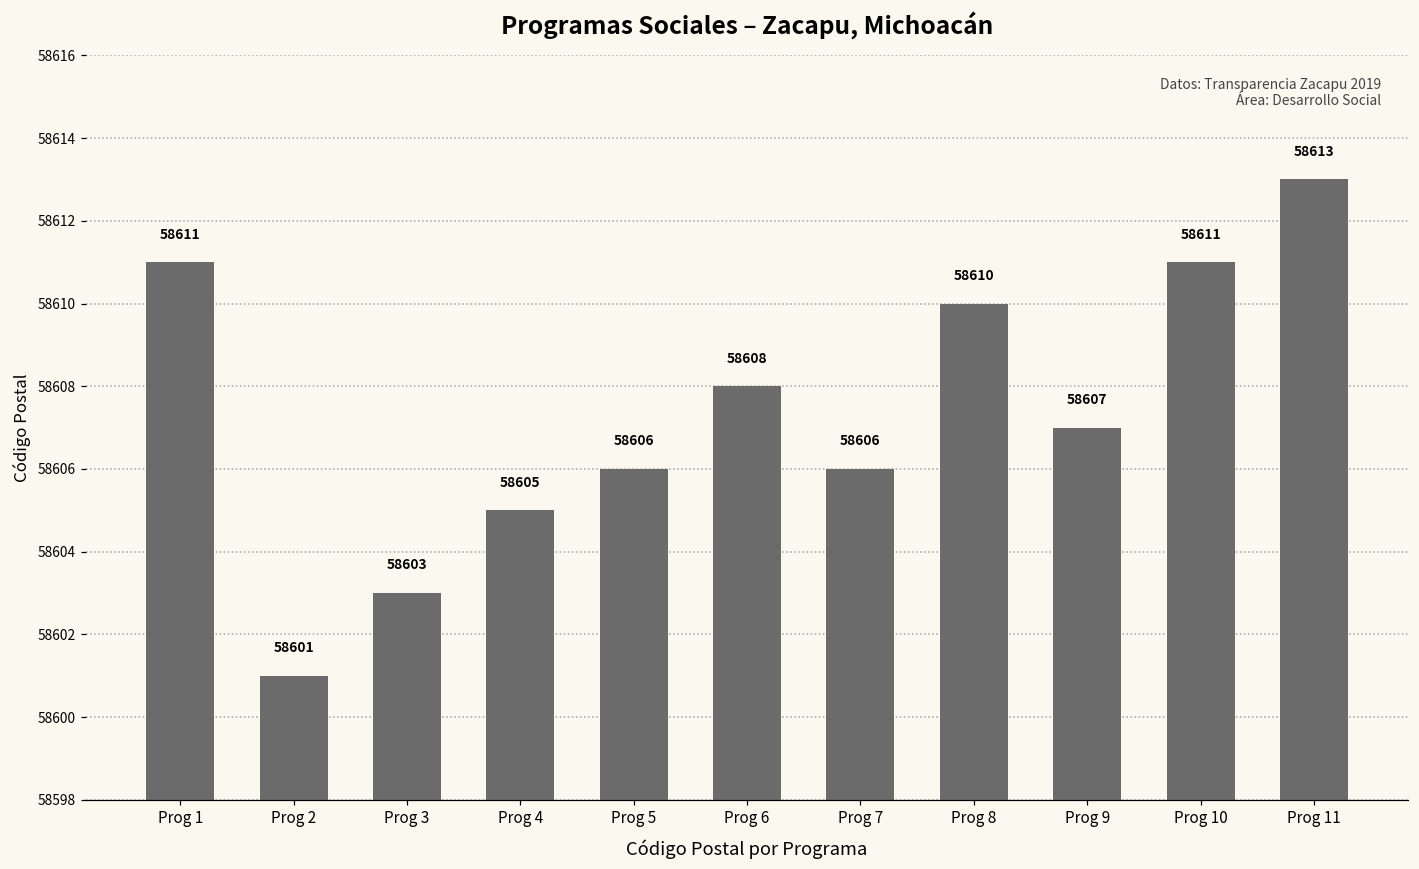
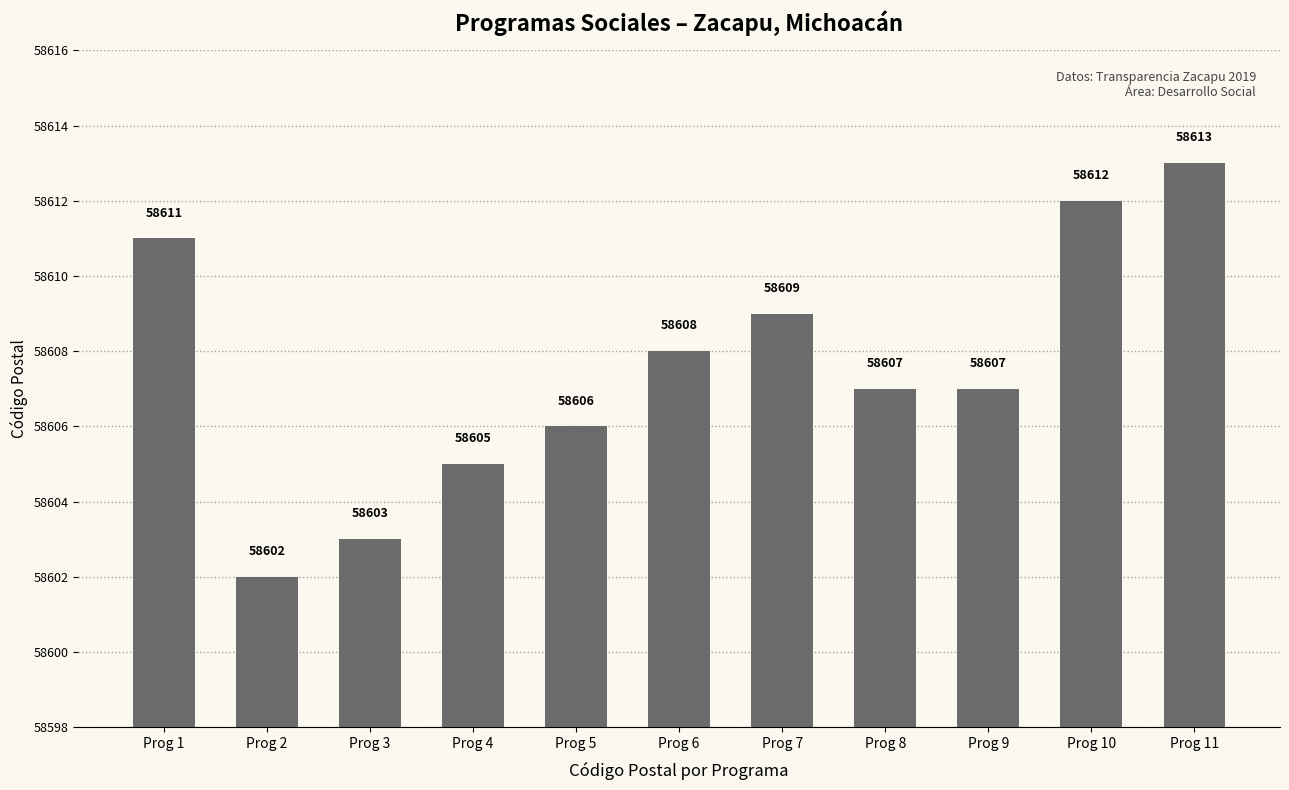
  {
    "Prog 1": 58611,
-   "Prog 2": 58601,
+   "Prog 2": 58602,
    "Prog 3": 58603,
    "Prog 4": 58605,
    "Prog 5": 58606,
    "Prog 6": 58608,
-   "Prog 7": 58606,
-   "Prog 8": 58610,
+   "Prog 7": 58609,
+   "Prog 8": 58607,
    "Prog 9": 58607,
-   "Prog 10": 58611,
+   "Prog 10": 58612,
    "Prog 11": 58613
  }
